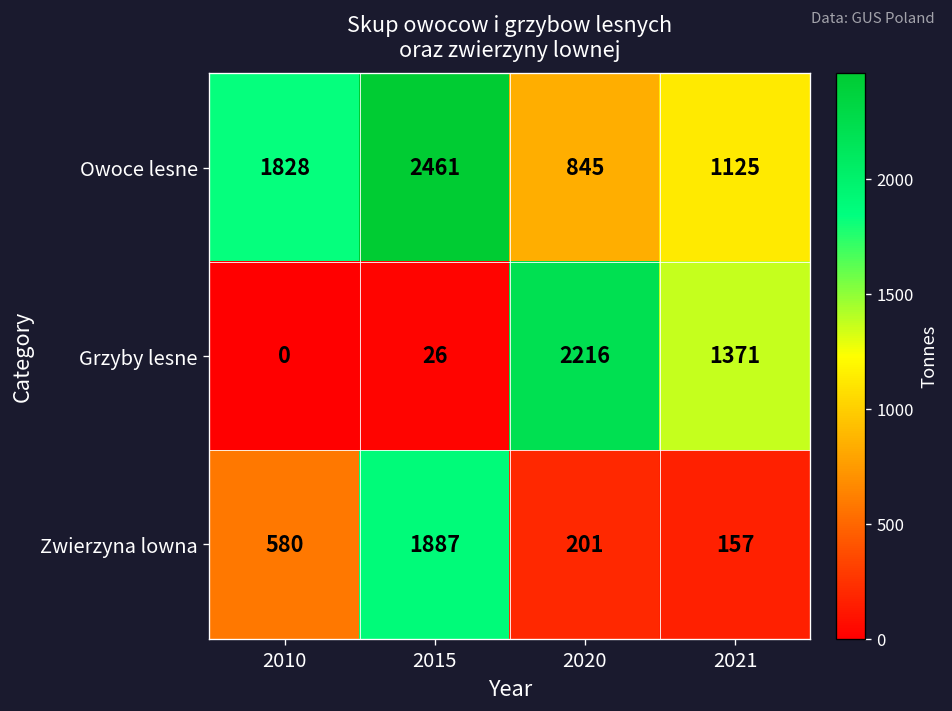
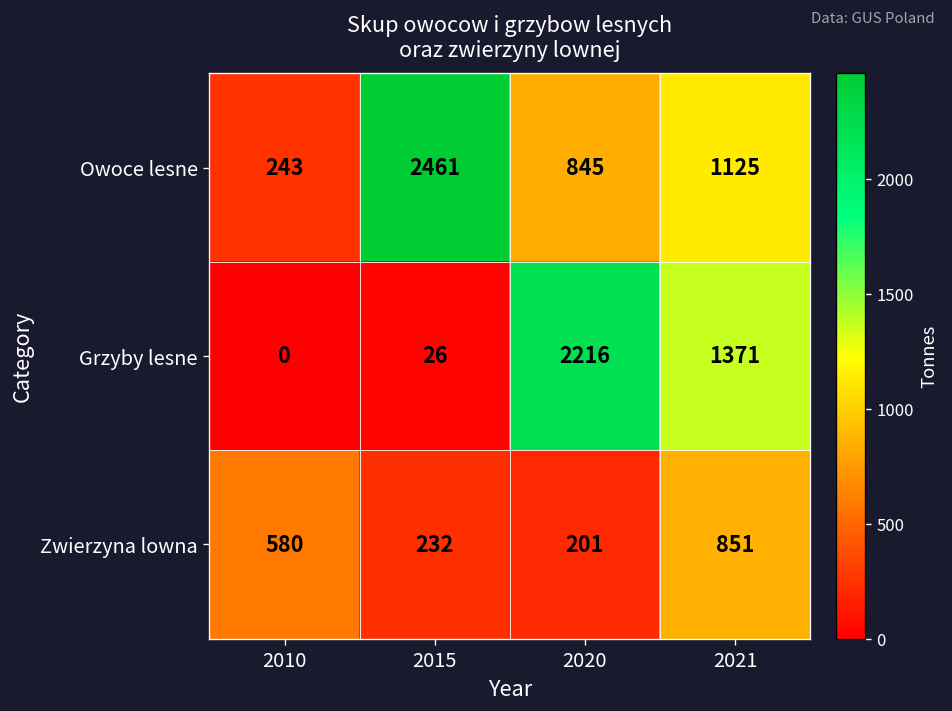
  {
    "Owoce lesne": {
-     "2010": 1828,
+     "2010": 243,
      "2015": 2461,
      "2020": 845,
      "2021": 1125
    },
    "Grzyby lesne": {
      "2010": 0,
      "2015": 26,
      "2020": 2216,
      "2021": 1371
    },
    "Zwierzyna lowna": {
      "2010": 580,
-     "2015": 1887,
+     "2015": 232,
      "2020": 201,
-     "2021": 157
+     "2021": 851
    }
  }
